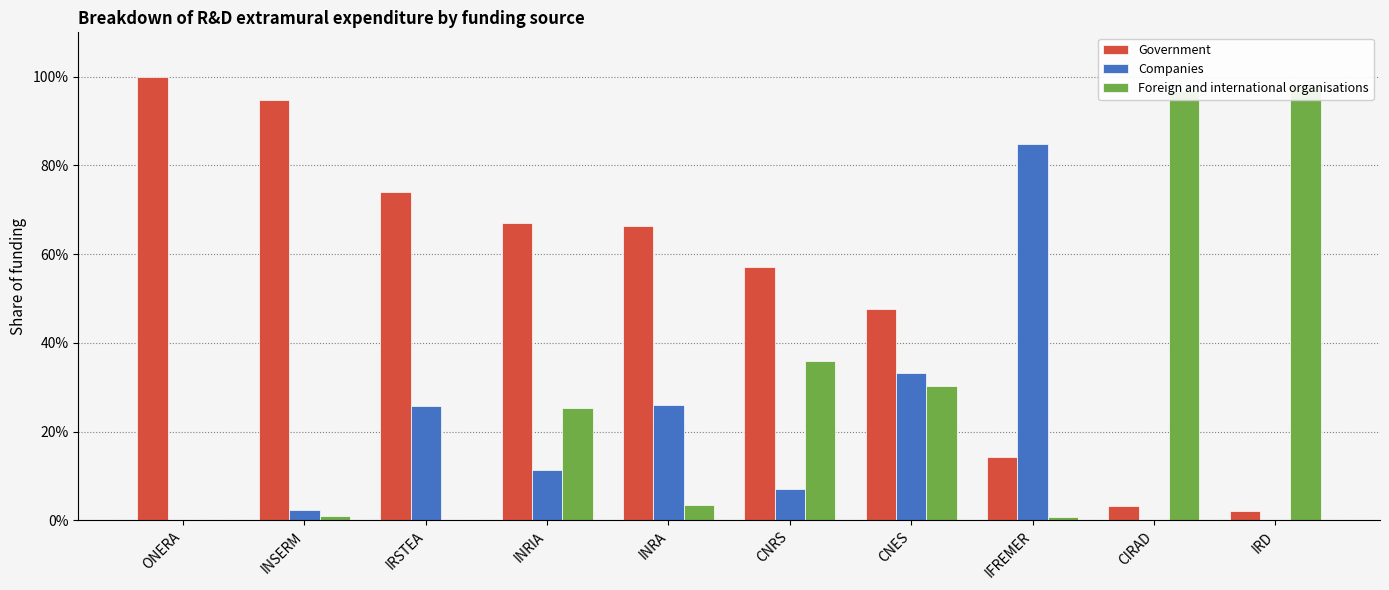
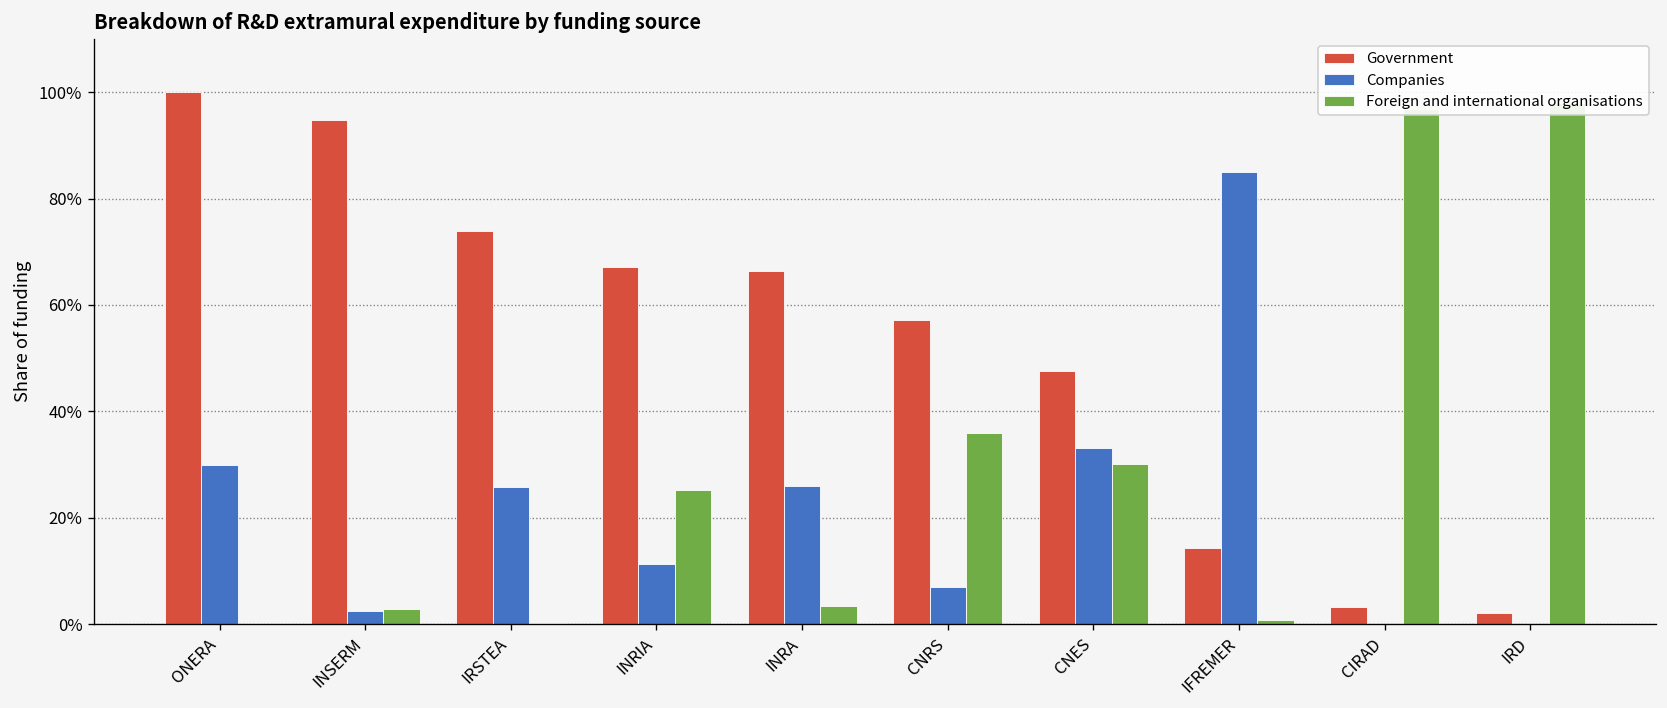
  {
    "Government": {
      "ONERA": "100%",
      "INSERM": "95%",
      "IRSTEA": "74%",
      "INRIA": "67%",
      "INRA": "66%",
      "CNRS": "57%",
      "CNES": "48%",
      "IFREMER": "14%",
      "CIRAD": "3%",
      "IRD": "2%"
    },
    "Companies": {
-     "ONERA": "0%",
+     "ONERA": "30%",
      "INSERM": "2%",
      "IRSTEA": "26%",
      "INRIA": "11%",
      "INRA": "26%",
      "CNRS": "7%",
      "CNES": "33%",
      "IFREMER": "85%",
      "CIRAD": "0%",
      "IRD": "0%"
    },
    "Foreign and international organisations": {
      "ONERA": "0%",
-     "INSERM": "1%",
+     "INSERM": "3%",
      "INRIA": "25%",
      "INRA": "3%",
      "CNRS": "36%",
      "CNES": "30%",
      "IFREMER": "1%"
    }
  }
